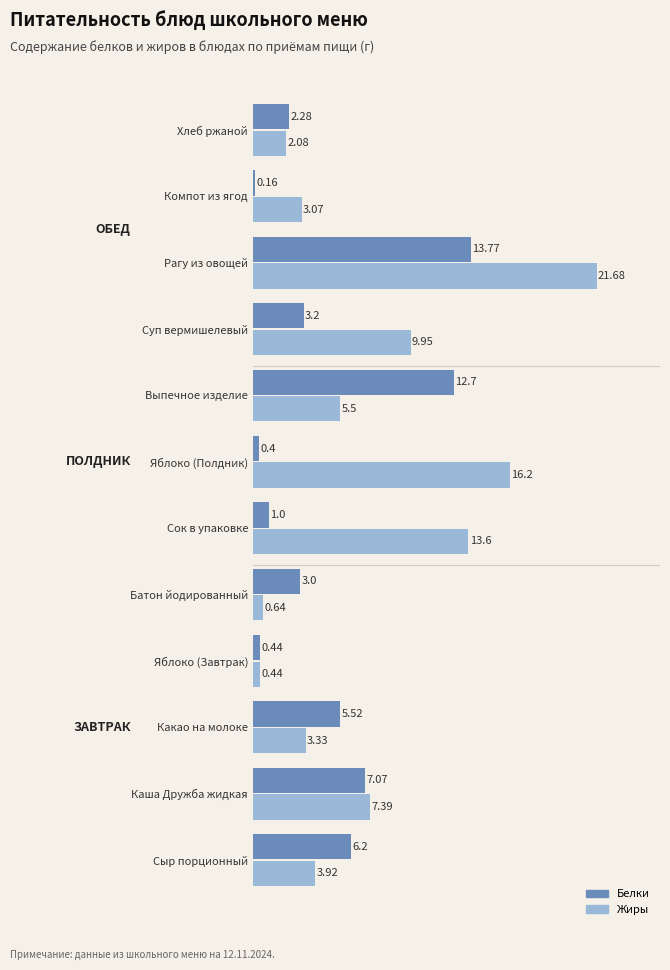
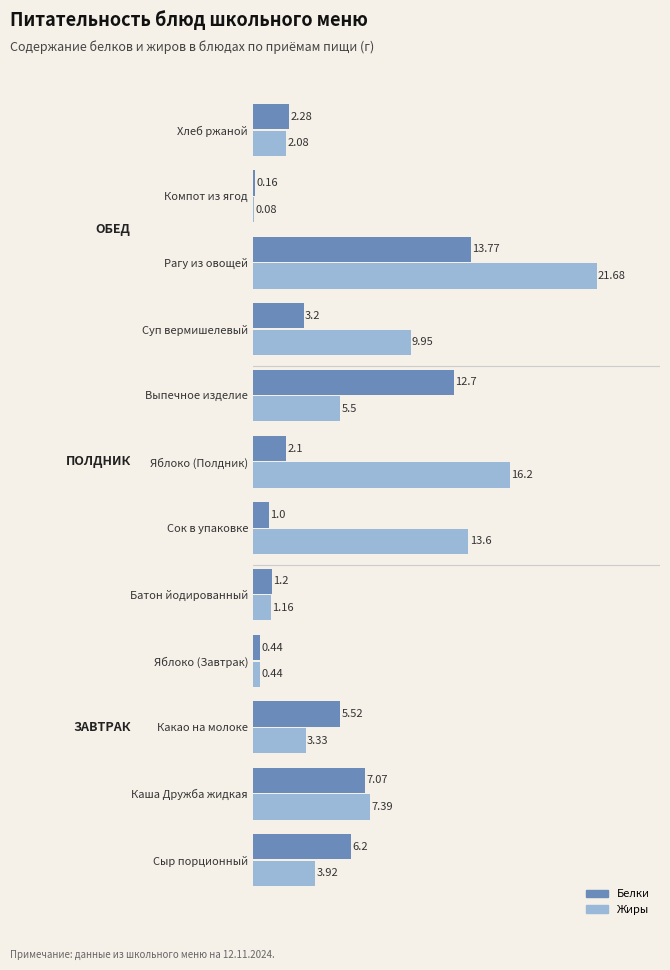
  {
    "Белки": {
      "Хлеб ржаной": 2.28,
      "Компот из ягод": 0.16,
      "Рагу из овощей": 13.77,
      "Суп вермишелевый": 3.2,
      "Выпечное изделие": 12.7,
-     "Яблоко (Полдник)": 0.4,
+     "Яблоко (Полдник)": 2.1,
      "Сок в упаковке": 1.0,
-     "Батон йодированный": 3.0,
+     "Батон йодированный": 1.2,
      "Яблоко (Завтрак)": 0.44,
      "Какао на молоке": 5.52,
      "Каша Дружба жидкая": 7.07,
      "Сыр порционный": 6.2
    },
    "Жиры": {
      "Хлеб ржаной": 2.08,
-     "Компот из ягод": 3.07,
+     "Компот из ягод": 0.08,
      "Рагу из овощей": 21.68,
      "Суп вермишелевый": 9.95,
      "Выпечное изделие": 5.5,
      "Яблоко (Полдник)": 16.2,
      "Сок в упаковке": 13.6,
-     "Батон йодированный": 0.64,
+     "Батон йодированный": 1.16,
      "Яблоко (Завтрак)": 0.44,
      "Какао на молоке": 3.33,
      "Каша Дружба жидкая": 7.39,
      "Сыр порционный": 3.92
    }
  }
